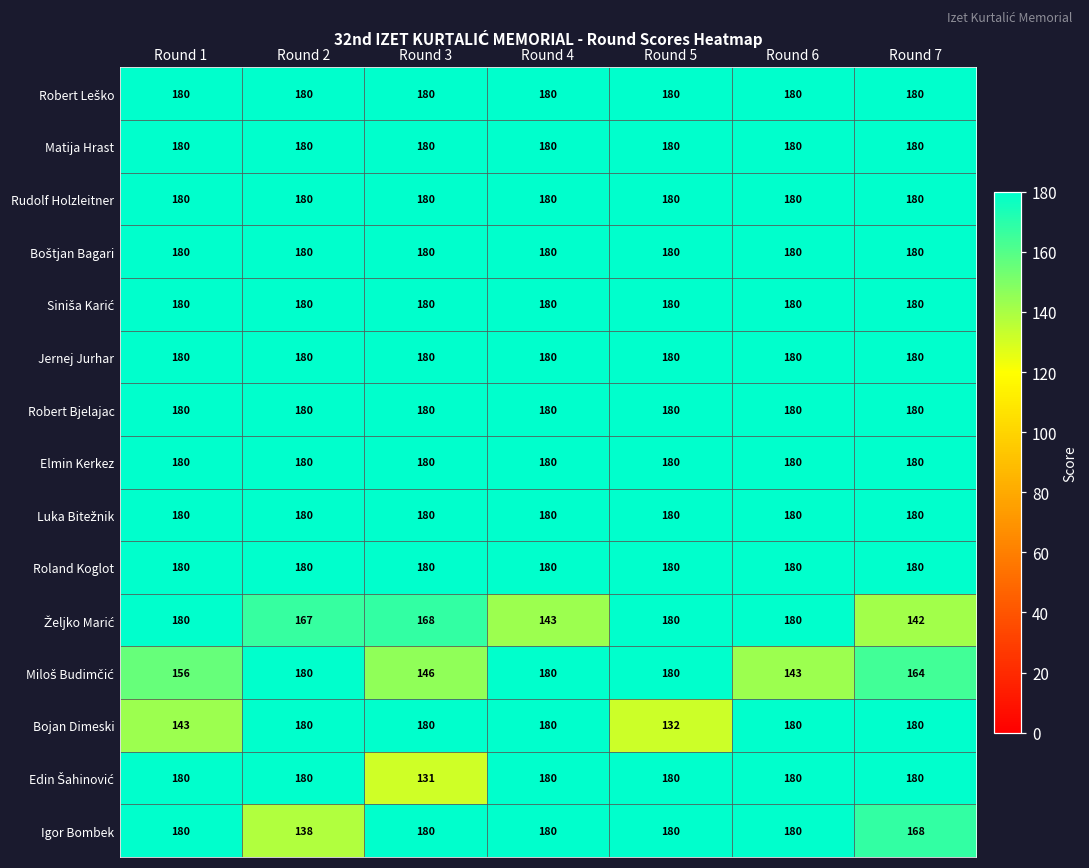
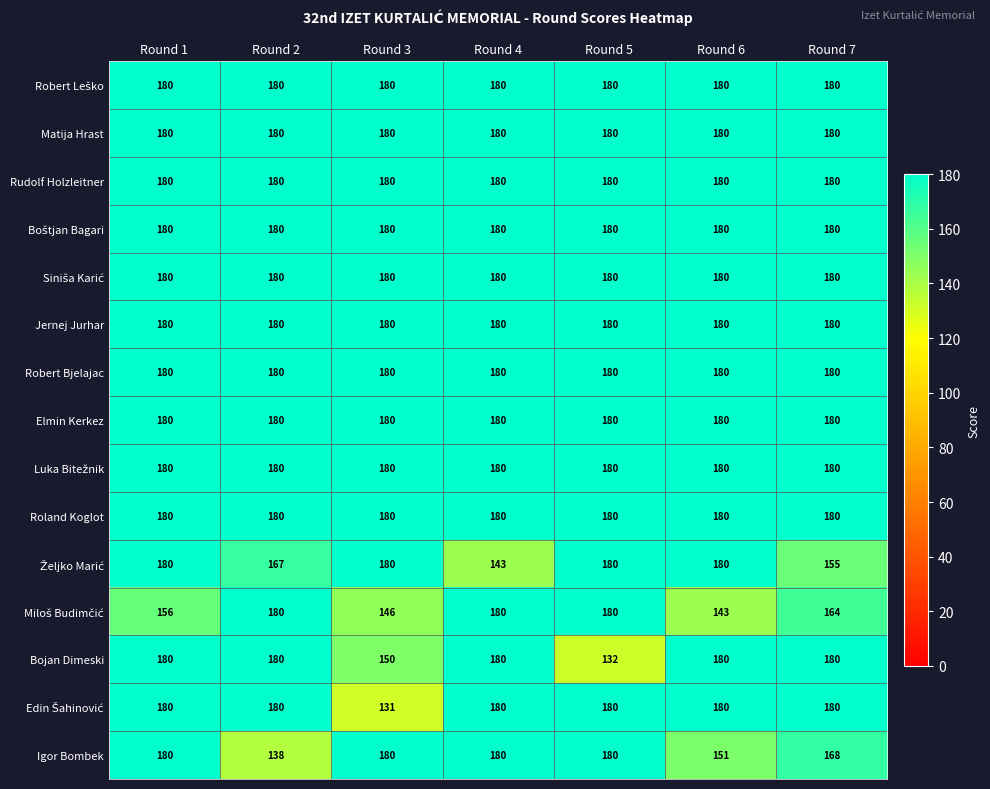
  {
    "Robert Leško": {
      "Round 1": 180,
      "Round 2": 180,
      "Round 3": 180,
      "Round 4": 180,
      "Round 5": 180,
      "Round 6": 180,
      "Round 7": 180
    },
    "Matija Hrast": {
      "Round 1": 180,
      "Round 2": 180,
      "Round 3": 180,
      "Round 4": 180,
      "Round 5": 180,
      "Round 6": 180,
      "Round 7": 180
    },
    "Rudolf Holzleitner": {
      "Round 1": 180,
      "Round 2": 180,
      "Round 3": 180,
      "Round 4": 180,
      "Round 5": 180,
      "Round 6": 180,
      "Round 7": 180
    },
    "Boštjan Bagari": {
      "Round 1": 180,
      "Round 2": 180,
      "Round 3": 180,
      "Round 4": 180,
      "Round 5": 180,
      "Round 6": 180,
      "Round 7": 180
    },
    "Siniša Karić": {
      "Round 1": 180,
      "Round 2": 180,
      "Round 3": 180,
      "Round 4": 180,
      "Round 5": 180,
      "Round 6": 180,
      "Round 7": 180
    },
    "Jernej Jurhar": {
      "Round 1": 180,
      "Round 2": 180,
      "Round 3": 180,
      "Round 4": 180,
      "Round 5": 180,
      "Round 6": 180,
      "Round 7": 180
    },
    "Robert Bjelajac": {
      "Round 1": 180,
      "Round 2": 180,
      "Round 3": 180,
      "Round 4": 180,
      "Round 5": 180,
      "Round 6": 180,
      "Round 7": 180
    },
    "Elmin Kerkez": {
      "Round 1": 180,
      "Round 2": 180,
      "Round 3": 180,
      "Round 4": 180,
      "Round 5": 180,
      "Round 6": 180,
      "Round 7": 180
    },
    "Luka Bitežnik": {
      "Round 1": 180,
      "Round 2": 180,
      "Round 3": 180,
      "Round 4": 180,
      "Round 5": 180,
      "Round 6": 180,
      "Round 7": 180
    },
    "Roland Koglot": {
      "Round 1": 180,
      "Round 2": 180,
      "Round 3": 180,
      "Round 4": 180,
      "Round 5": 180,
      "Round 6": 180,
      "Round 7": 180
    },
    "Željko Marić": {
      "Round 1": 180,
      "Round 2": 167,
-     "Round 3": 168,
+     "Round 3": 180,
      "Round 4": 143,
      "Round 5": 180,
      "Round 6": 180,
-     "Round 7": 142
+     "Round 7": 155
    },
    "Miloš Budimčić": {
      "Round 1": 156,
      "Round 2": 180,
      "Round 3": 146,
      "Round 4": 180,
      "Round 5": 180,
      "Round 6": 143,
      "Round 7": 164
    },
    "Bojan Dimeski": {
-     "Round 1": 143,
+     "Round 1": 180,
      "Round 2": 180,
-     "Round 3": 180,
+     "Round 3": 150,
      "Round 4": 180,
      "Round 5": 132,
      "Round 6": 180,
      "Round 7": 180
    },
    "Edin Šahinović": {
      "Round 1": 180,
      "Round 2": 180,
      "Round 3": 131,
      "Round 4": 180,
      "Round 5": 180,
      "Round 6": 180,
      "Round 7": 180
    },
    "Igor Bombek": {
      "Round 1": 180,
      "Round 2": 138,
      "Round 3": 180,
      "Round 4": 180,
      "Round 5": 180,
-     "Round 6": 180,
+     "Round 6": 151,
      "Round 7": 168
    }
  }
